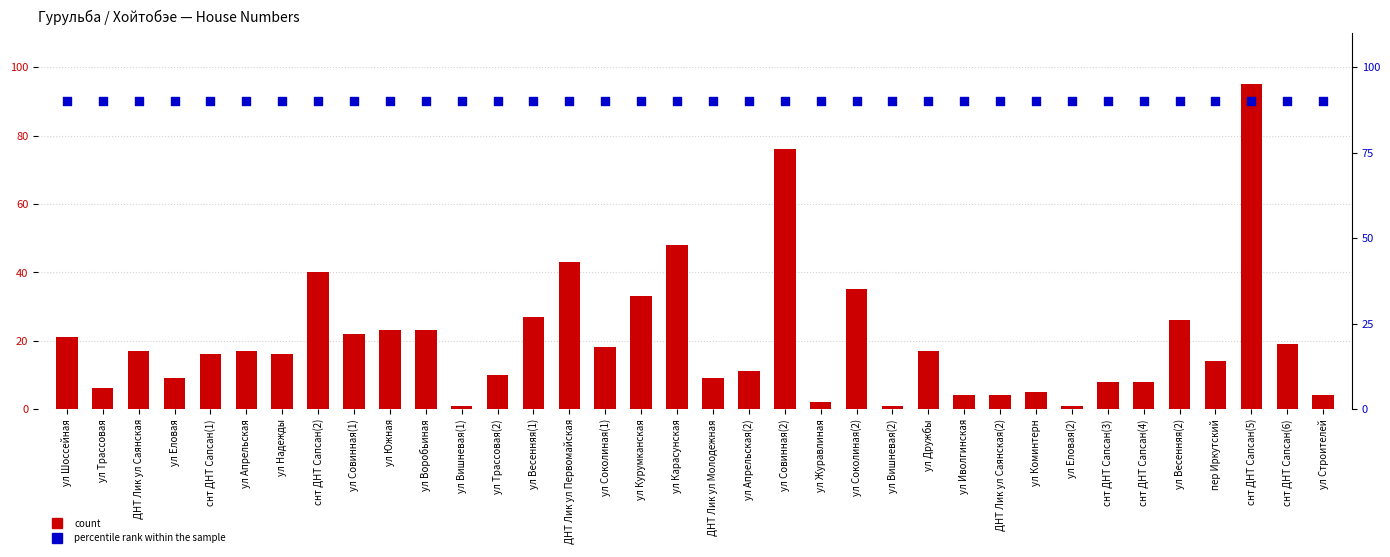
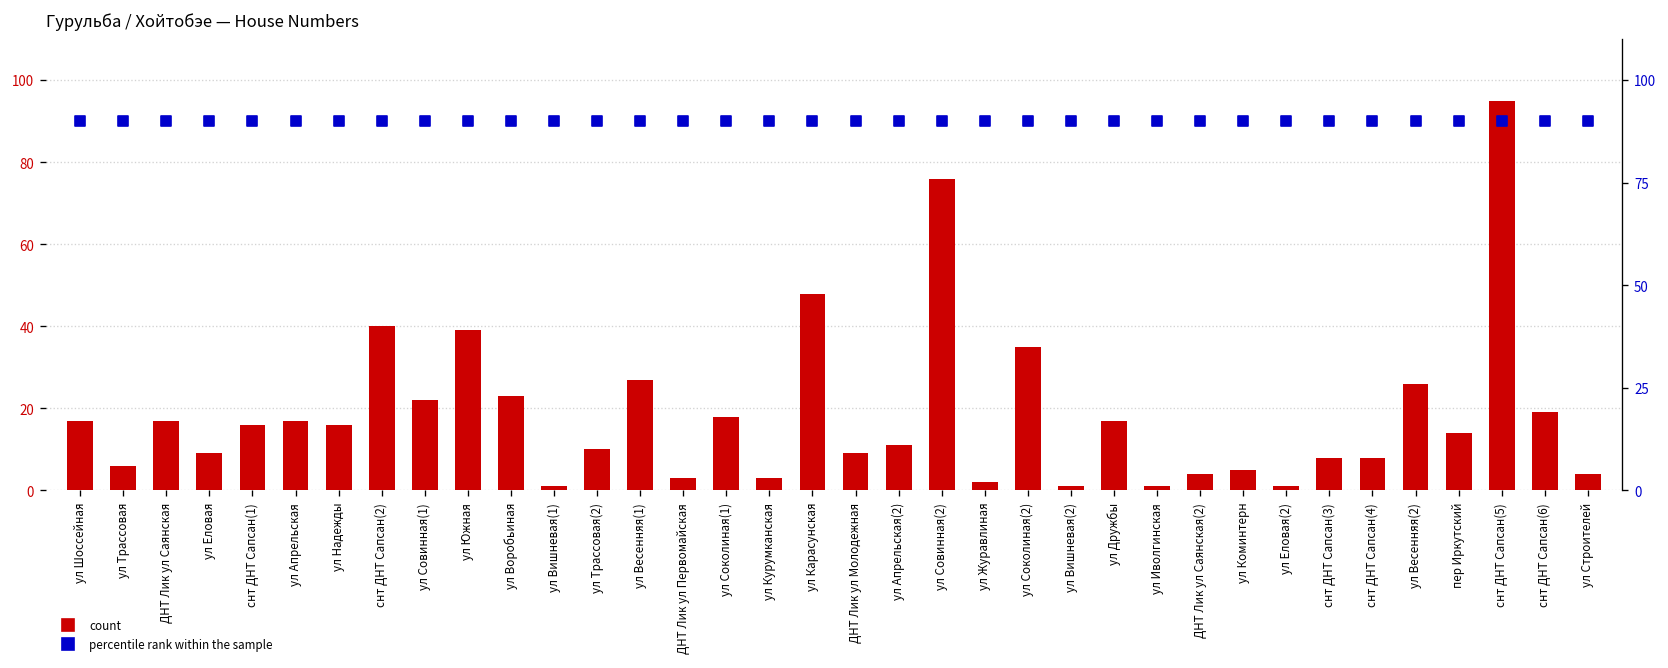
  {
    "count": {
-     "ул Шоссейная": 21,
+     "ул Шоссейная": 17,
      "ул Трассовая": 6,
      "ДНТ Лик ул Саянская": 17,
      "ул Еловая": 9,
      "снт ДНТ Сапсан(1)": 16,
      "ул Апрельская": 17,
      "ул Надежды": 16,
      "снт ДНТ Сапсан(2)": 40,
      "ул Совинная(1)": 22,
-     "ул Южная": 23,
+     "ул Южная": 39,
      "ул Воробьиная": 23,
      "ул Вишневая(1)": 1,
      "ул Трассовая(2)": 10,
      "ул Весенняя(1)": 27,
-     "ДНТ Лик ул Первомайская": 43,
+     "ДНТ Лик ул Первомайская": 3,
      "ул Соколиная(1)": 18,
-     "ул Курумканская": 33,
+     "ул Курумканская": 3,
      "ул Карасунская": 48,
      "ДНТ Лик ул Молодежная": 9,
      "ул Апрельская(2)": 11,
      "ул Совинная(2)": 76,
      "ул Журавлиная": 2,
      "ул Соколиная(2)": 35,
      "ул Вишневая(2)": 1,
      "ул Дружбы": 17,
-     "ул Иволгинская": 4,
+     "ул Иволгинская": 1,
      "ДНТ Лик ул Саянская(2)": 4,
      "ул Коминтерн": 5,
      "ул Еловая(2)": 1,
      "снт ДНТ Сапсан(3)": 8,
      "снт ДНТ Сапсан(4)": 8,
      "ул Весенняя(2)": 26,
      "пер Иркутский": 14,
      "снт ДНТ Сапсан(5)": 95,
      "снт ДНТ Сапсан(6)": 19,
      "ул Строителей": 4
    }
  }
